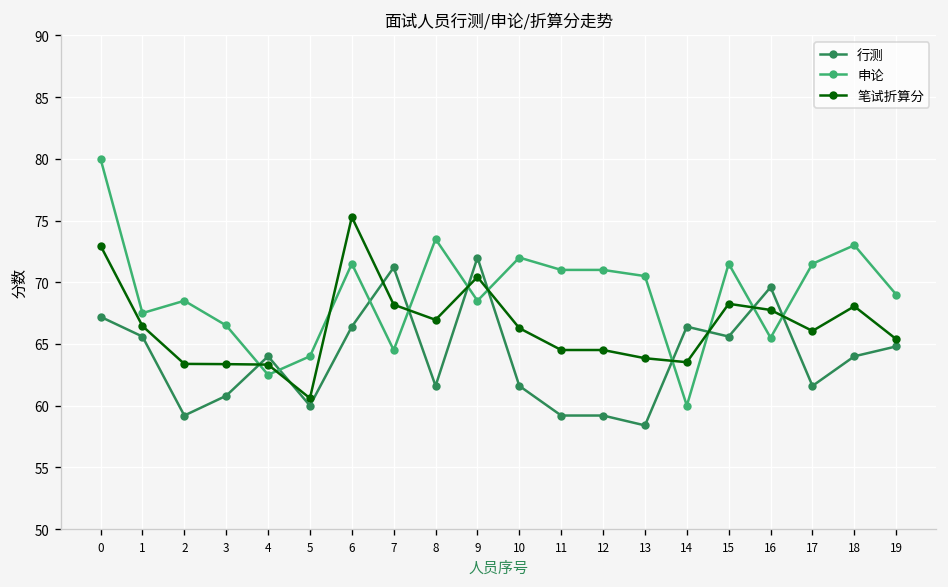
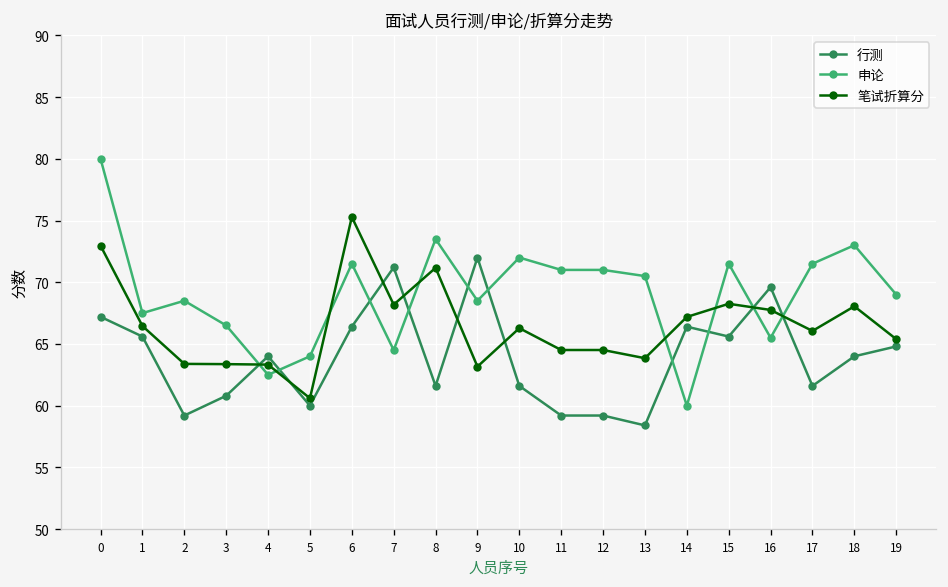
  {
    "笔试折算分": {
      "0": 73.0,
      "1": 66.5,
      "2": 63.4,
      "3": 63.4,
      "4": 63.3,
      "5": 60.6,
      "6": 75.3,
      "7": 68.2,
-     "8": 67.0,
-     "9": 70.4,
+     "8": 71.2,
+     "9": 63.2,
      "10": 66.3,
      "11": 64.5,
      "12": 64.5,
      "13": 63.8,
-     "14": 63.5,
+     "14": 67.2,
      "15": 68.3,
      "16": 67.8,
      "17": 66.1,
      "18": 68.1,
      "19": 65.4
    }
  }
